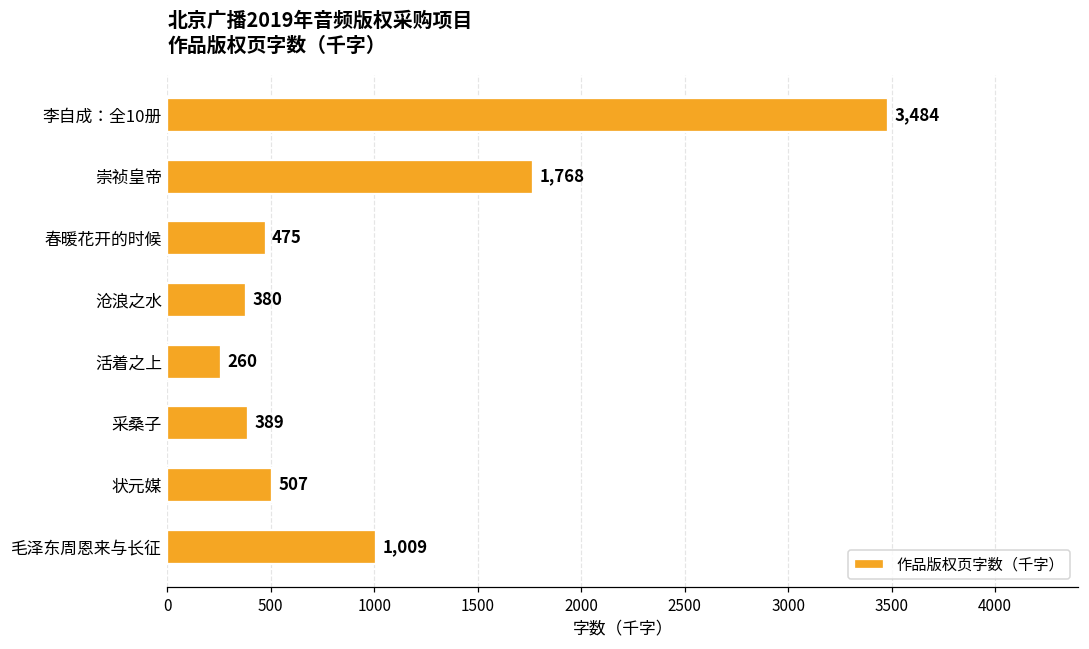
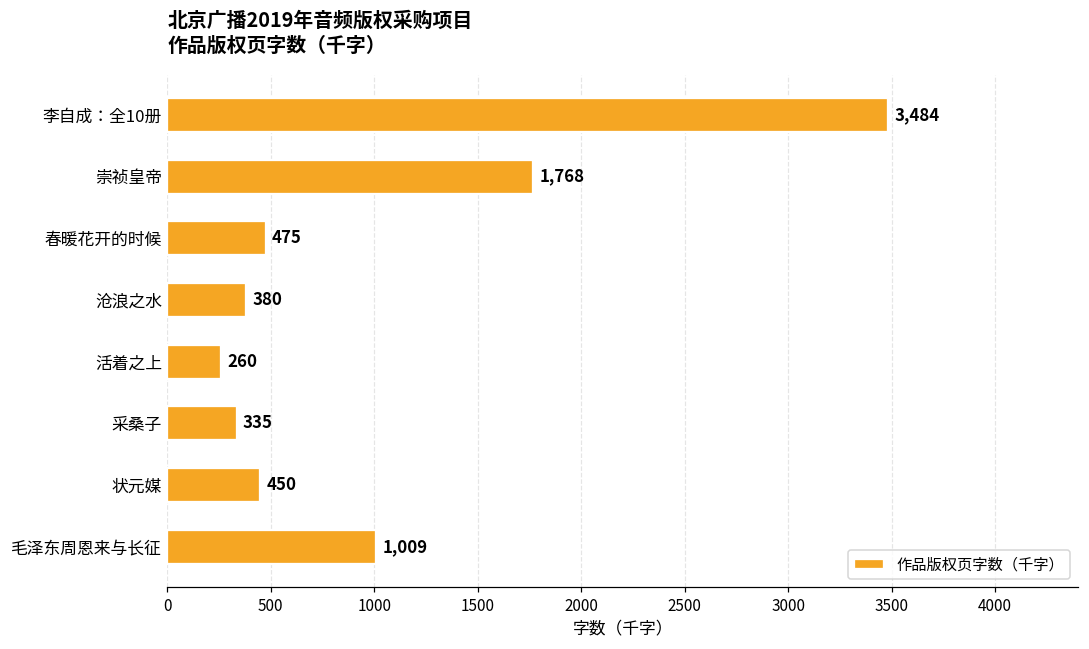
  {
    "李自成：全10册": "3,484",
    "崇祯皇帝": "1,768",
    "春暖花开的时候": "475",
    "沧浪之水": "380",
    "活着之上": "260",
-   "采桑子": "389",
-   "状元媒": "507",
+   "采桑子": "335",
+   "状元媒": "450",
    "毛泽东周恩来与长征": "1,009"
  }
